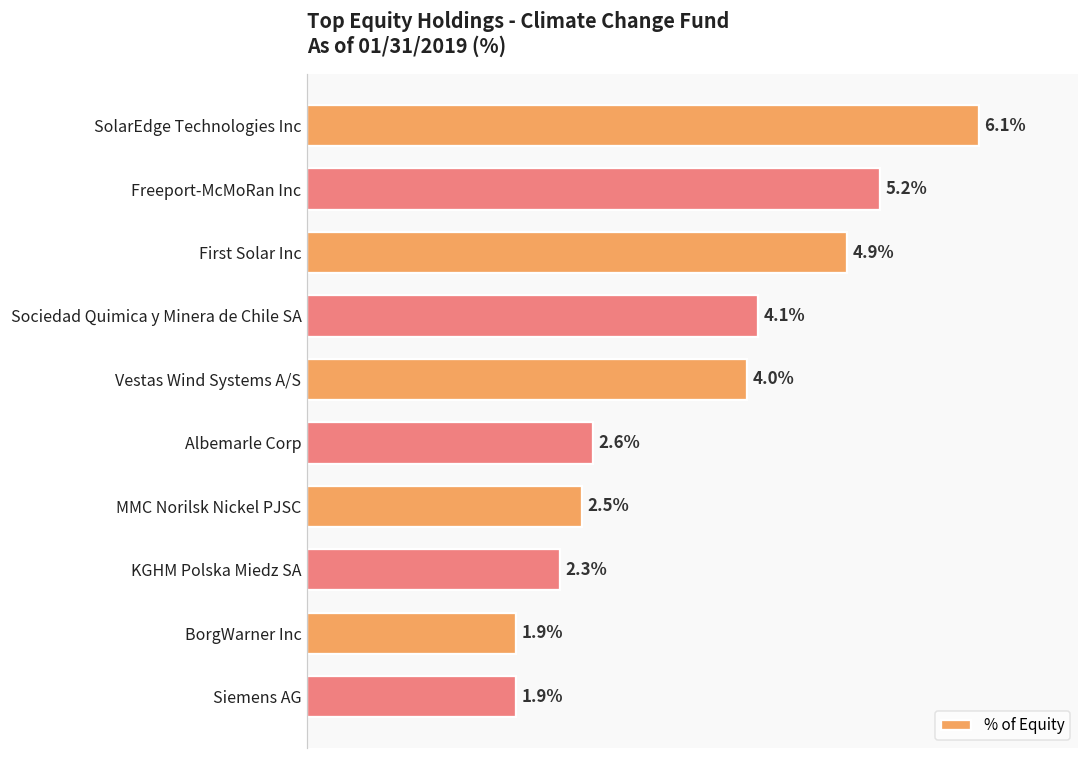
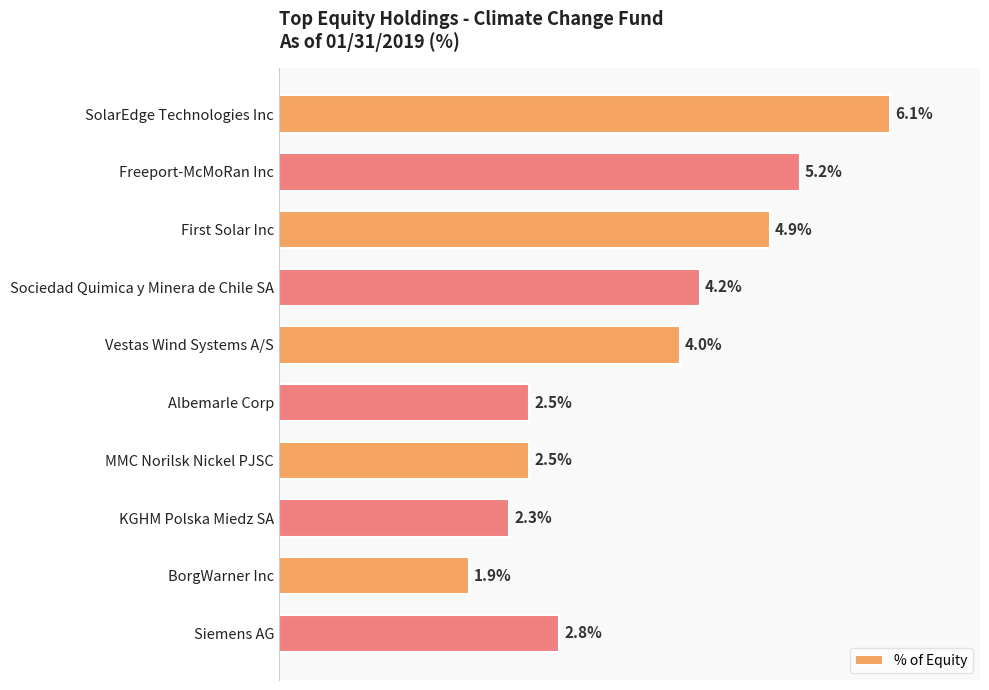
  {
    "SolarEdge Technologies Inc": "6.1%",
    "Freeport-McMoRan Inc": "5.2%",
    "First Solar Inc": "4.9%",
-   "Sociedad Quimica y Minera de Chile SA": "4.1%",
+   "Sociedad Quimica y Minera de Chile SA": "4.2%",
    "Vestas Wind Systems A/S": "4.0%",
-   "Albemarle Corp": "2.6%",
+   "Albemarle Corp": "2.5%",
    "MMC Norilsk Nickel PJSC": "2.5%",
    "KGHM Polska Miedz SA": "2.3%",
    "BorgWarner Inc": "1.9%",
-   "Siemens AG": "1.9%"
+   "Siemens AG": "2.8%"
  }
